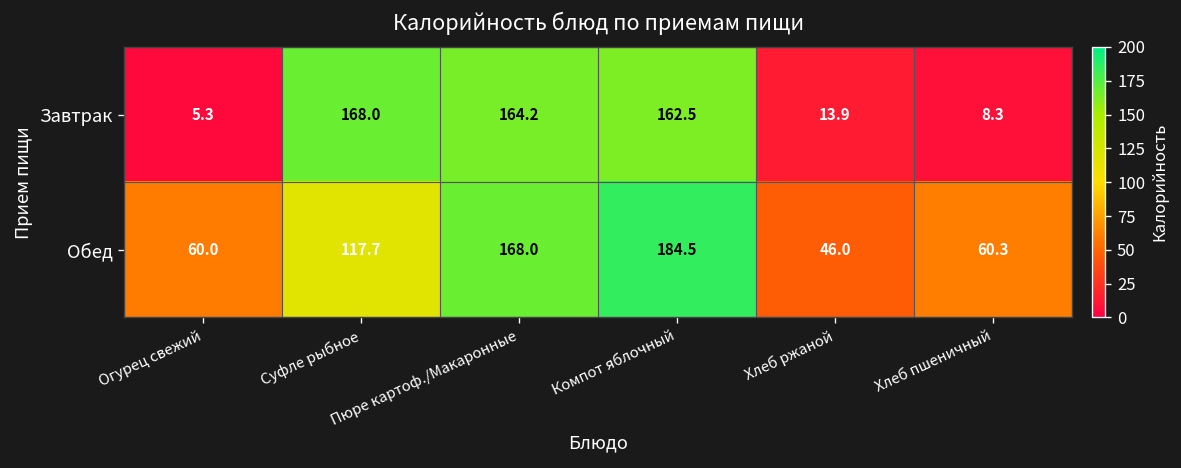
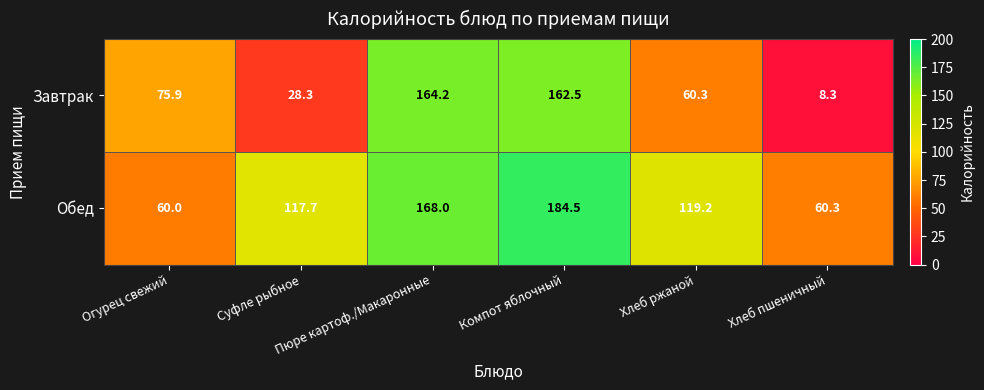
  {
    "Завтрак": {
-     "Огурец свежий": 5.3,
-     "Суфле рыбное": 168.0,
+     "Огурец свежий": 75.9,
+     "Суфле рыбное": 28.3,
      "Пюре картоф./Макаронные": 164.2,
      "Компот яблочный": 162.5,
-     "Хлеб ржаной": 13.9,
+     "Хлеб ржаной": 60.3,
      "Хлеб пшеничный": 8.3
    },
    "Обед": {
      "Огурец свежий": 60.0,
      "Суфле рыбное": 117.7,
      "Пюре картоф./Макаронные": 168.0,
      "Компот яблочный": 184.5,
-     "Хлеб ржаной": 46.0,
+     "Хлеб ржаной": 119.2,
      "Хлеб пшеничный": 60.3
    }
  }
